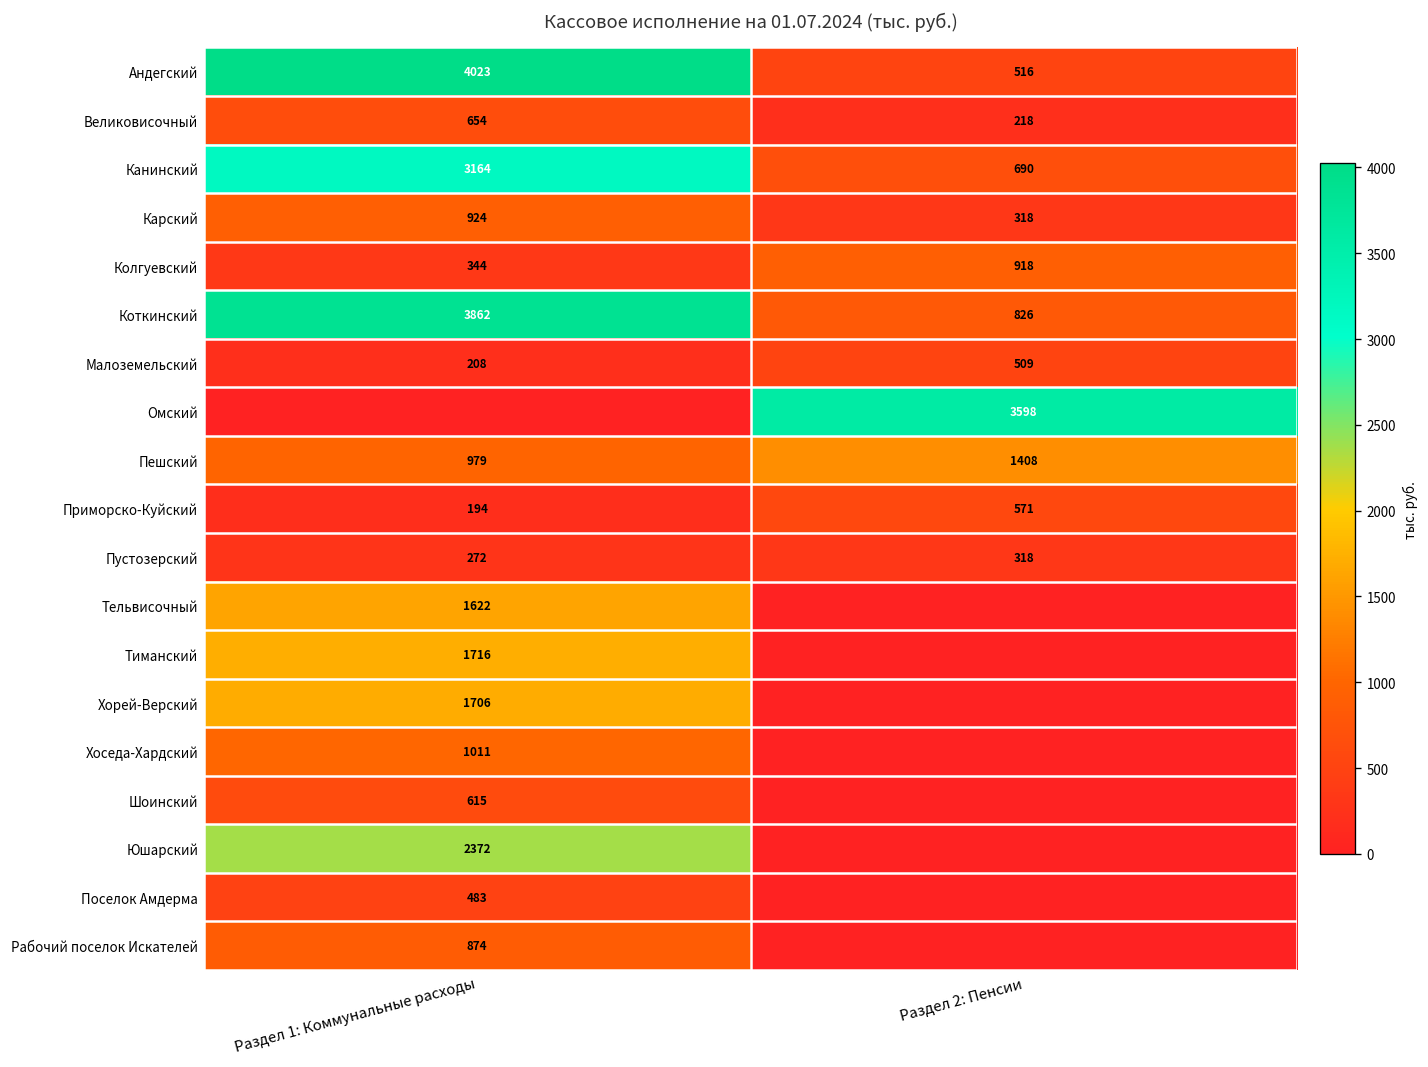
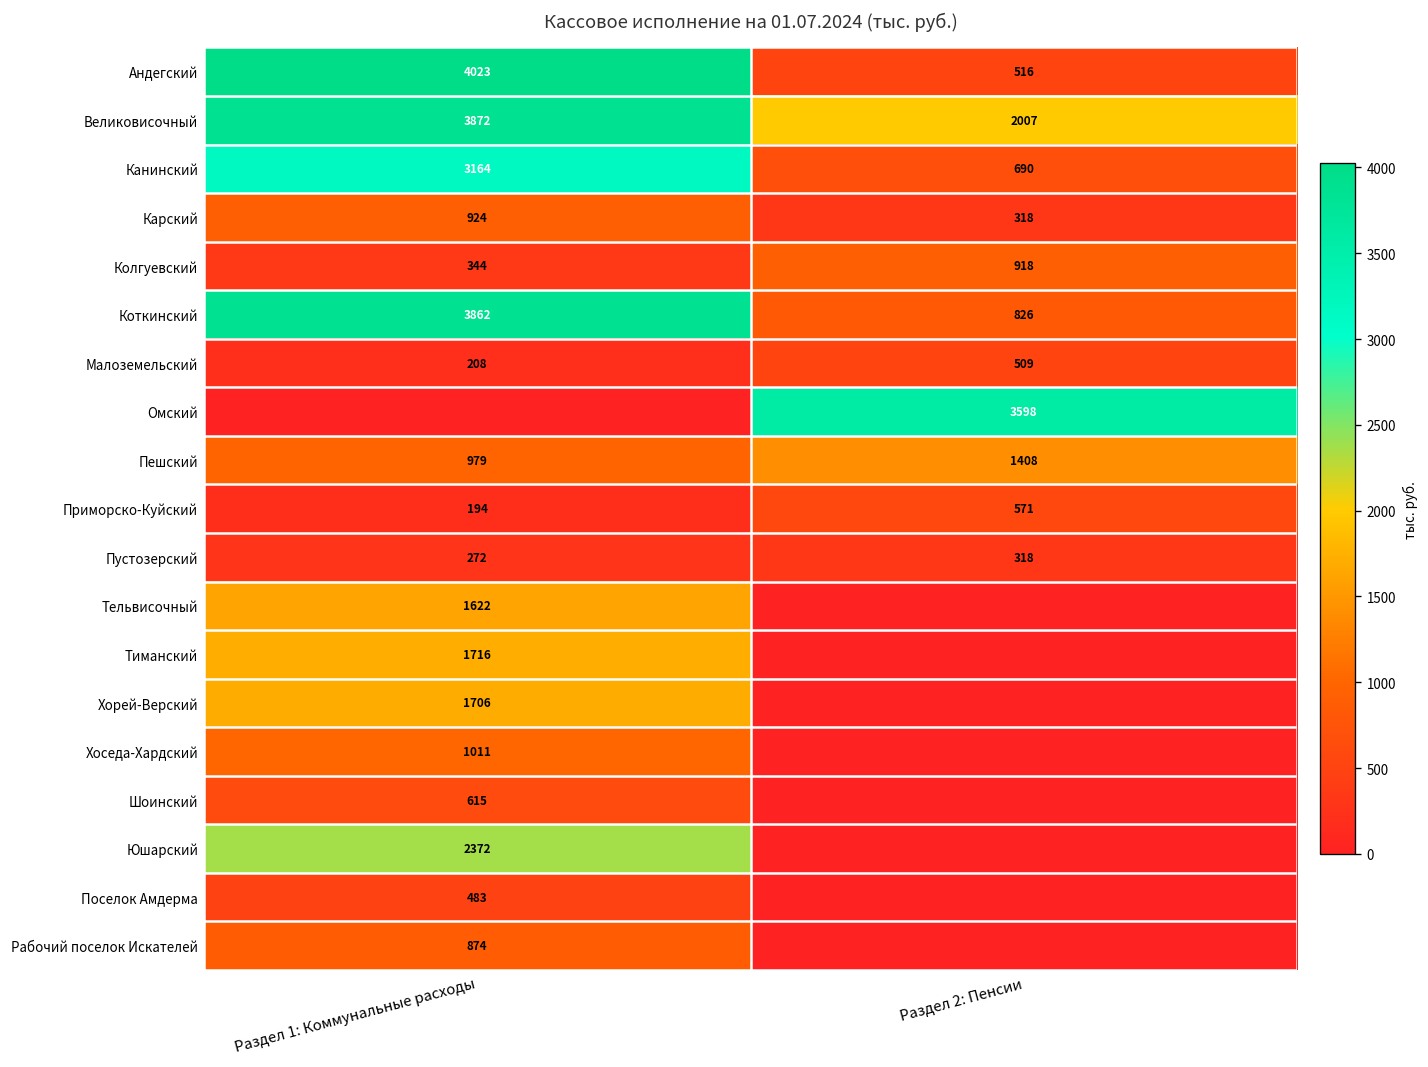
  {
    "Андегский": {
      "Раздел 1: Коммунальные расходы": 4023,
      "Раздел 2: Пенсии": 516
    },
    "Великовисочный": {
-     "Раздел 1: Коммунальные расходы": 654,
-     "Раздел 2: Пенсии": 218
+     "Раздел 1: Коммунальные расходы": 3872,
+     "Раздел 2: Пенсии": 2007
    },
    "Канинский": {
      "Раздел 1: Коммунальные расходы": 3164,
      "Раздел 2: Пенсии": 690
    },
    "Карский": {
      "Раздел 1: Коммунальные расходы": 924,
      "Раздел 2: Пенсии": 318
    },
    "Колгуевский": {
      "Раздел 1: Коммунальные расходы": 344,
      "Раздел 2: Пенсии": 918
    },
    "Коткинский": {
      "Раздел 1: Коммунальные расходы": 3862,
      "Раздел 2: Пенсии": 826
    },
    "Малоземельский": {
      "Раздел 1: Коммунальные расходы": 208,
      "Раздел 2: Пенсии": 509
    },
    "Омский": {
      "Раздел 2: Пенсии": 3598
    },
    "Пешский": {
      "Раздел 1: Коммунальные расходы": 979,
      "Раздел 2: Пенсии": 1408
    },
    "Приморско-Куйский": {
      "Раздел 1: Коммунальные расходы": 194,
      "Раздел 2: Пенсии": 571
    },
    "Пустозерский": {
      "Раздел 1: Коммунальные расходы": 272,
      "Раздел 2: Пенсии": 318
    },
    "Тельвисочный": {
      "Раздел 1: Коммунальные расходы": 1622
    },
    "Тиманский": {
      "Раздел 1: Коммунальные расходы": 1716
    },
    "Хорей-Верский": {
      "Раздел 1: Коммунальные расходы": 1706
    },
    "Хоседа-Хардский": {
      "Раздел 1: Коммунальные расходы": 1011
    },
    "Шоинский": {
      "Раздел 1: Коммунальные расходы": 615
    },
    "Юшарский": {
      "Раздел 1: Коммунальные расходы": 2372
    },
    "Поселок Амдерма": {
      "Раздел 1: Коммунальные расходы": 483
    },
    "Рабочий поселок Искателей": {
      "Раздел 1: Коммунальные расходы": 874
    }
  }
